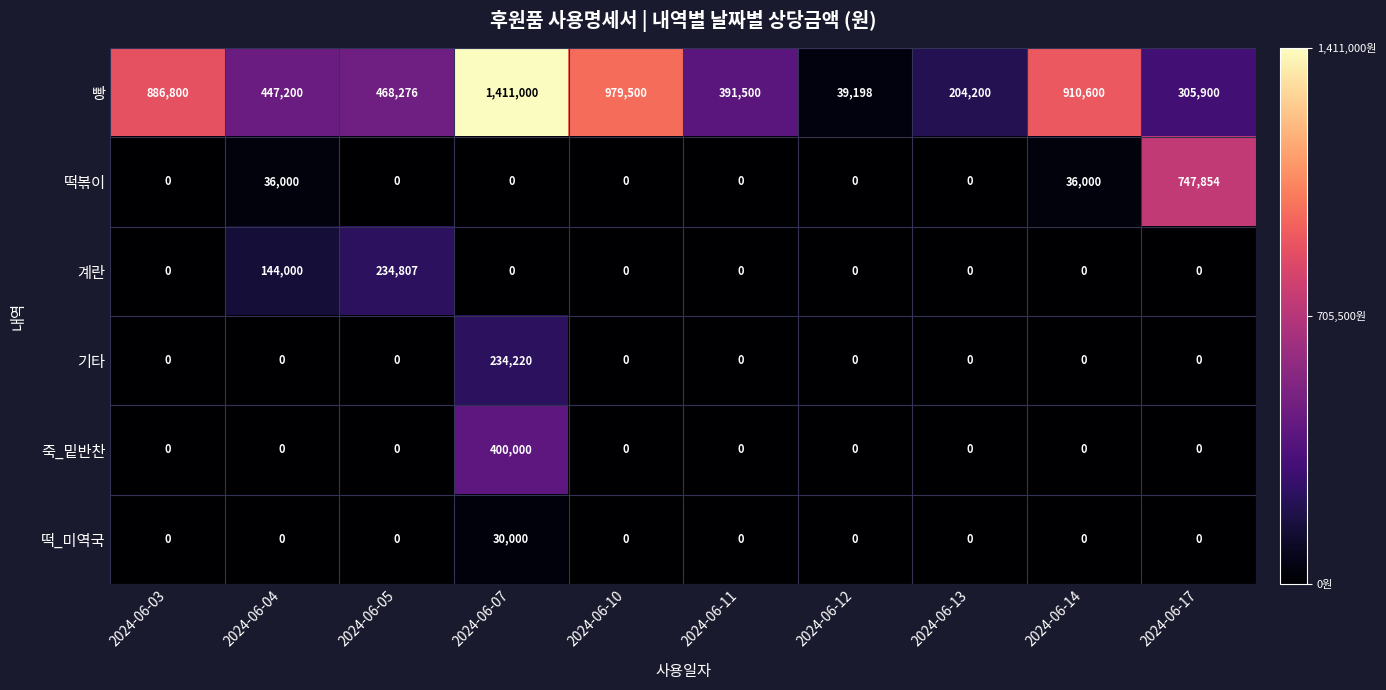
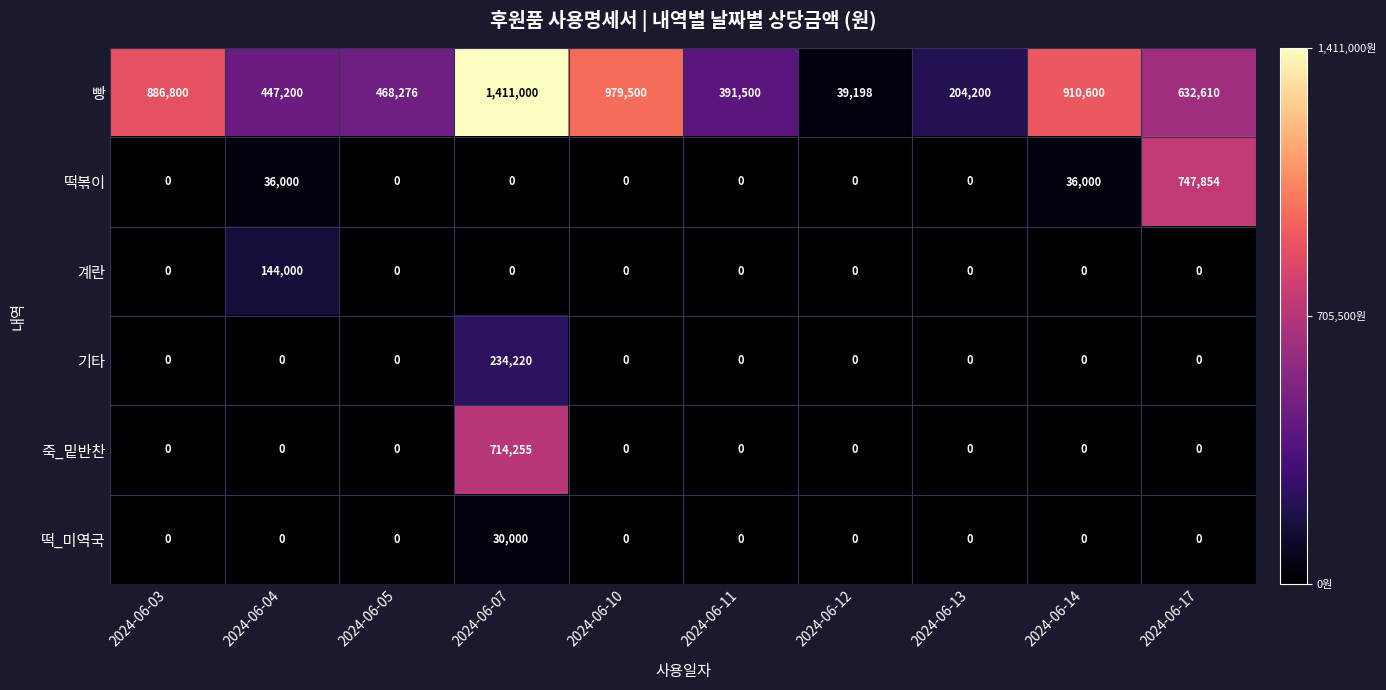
  {
    "빵": {
      "2024-06-03": "886,800",
      "2024-06-04": "447,200",
      "2024-06-05": "468,276",
      "2024-06-07": "1,411,000",
      "2024-06-10": "979,500",
      "2024-06-11": "391,500",
      "2024-06-12": "39,198",
      "2024-06-13": "204,200",
      "2024-06-14": "910,600",
-     "2024-06-17": "305,900"
+     "2024-06-17": "632,610"
    },
    "떡볶이": {
      "2024-06-03": "0",
      "2024-06-04": "36,000",
      "2024-06-05": "0",
      "2024-06-07": "0",
      "2024-06-10": "0",
      "2024-06-11": "0",
      "2024-06-12": "0",
      "2024-06-13": "0",
      "2024-06-14": "36,000",
      "2024-06-17": "747,854"
    },
    "계란": {
      "2024-06-03": "0",
      "2024-06-04": "144,000",
-     "2024-06-05": "234,807",
+     "2024-06-05": "0",
      "2024-06-07": "0",
      "2024-06-10": "0",
      "2024-06-11": "0",
      "2024-06-12": "0",
      "2024-06-13": "0",
      "2024-06-14": "0",
      "2024-06-17": "0"
    },
    "기타": {
      "2024-06-03": "0",
      "2024-06-04": "0",
      "2024-06-05": "0",
      "2024-06-07": "234,220",
      "2024-06-10": "0",
      "2024-06-11": "0",
      "2024-06-12": "0",
      "2024-06-13": "0",
      "2024-06-14": "0",
      "2024-06-17": "0"
    },
    "죽_밑반찬": {
      "2024-06-03": "0",
      "2024-06-04": "0",
      "2024-06-05": "0",
-     "2024-06-07": "400,000",
+     "2024-06-07": "714,255",
      "2024-06-10": "0",
      "2024-06-11": "0",
      "2024-06-12": "0",
      "2024-06-13": "0",
      "2024-06-14": "0",
      "2024-06-17": "0"
    },
    "떡_미역국": {
      "2024-06-03": "0",
      "2024-06-04": "0",
      "2024-06-05": "0",
      "2024-06-07": "30,000",
      "2024-06-10": "0",
      "2024-06-11": "0",
      "2024-06-12": "0",
      "2024-06-13": "0",
      "2024-06-14": "0",
      "2024-06-17": "0"
    }
  }
